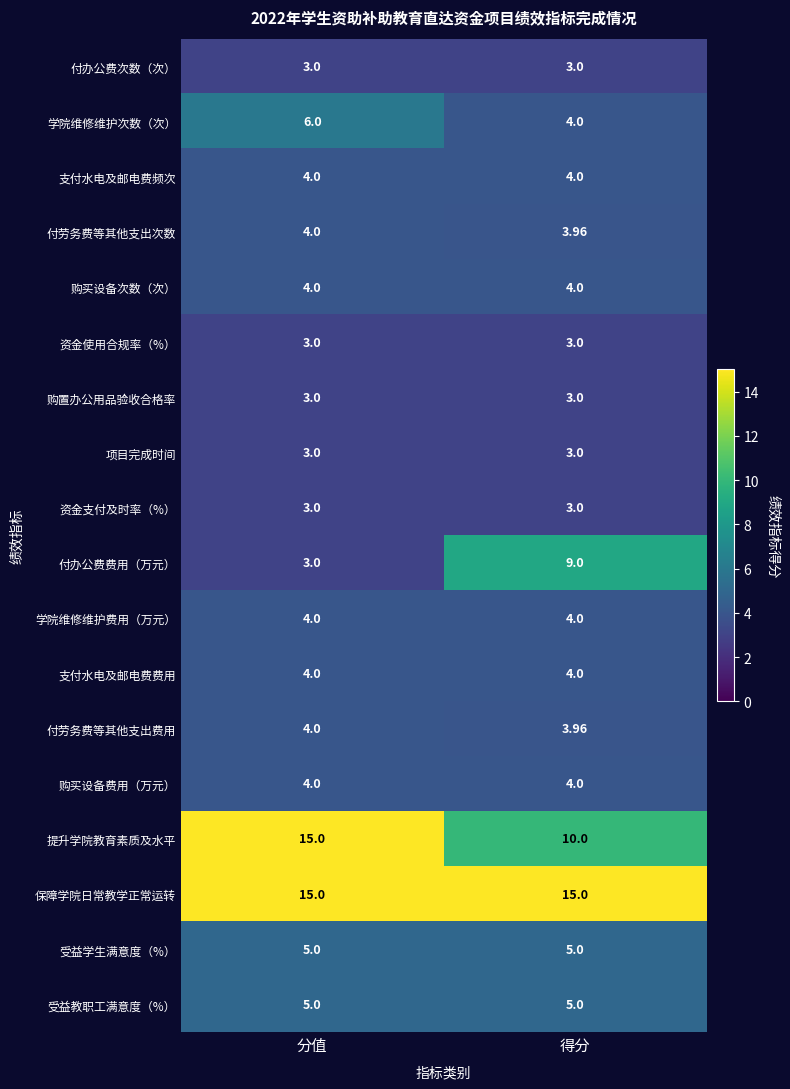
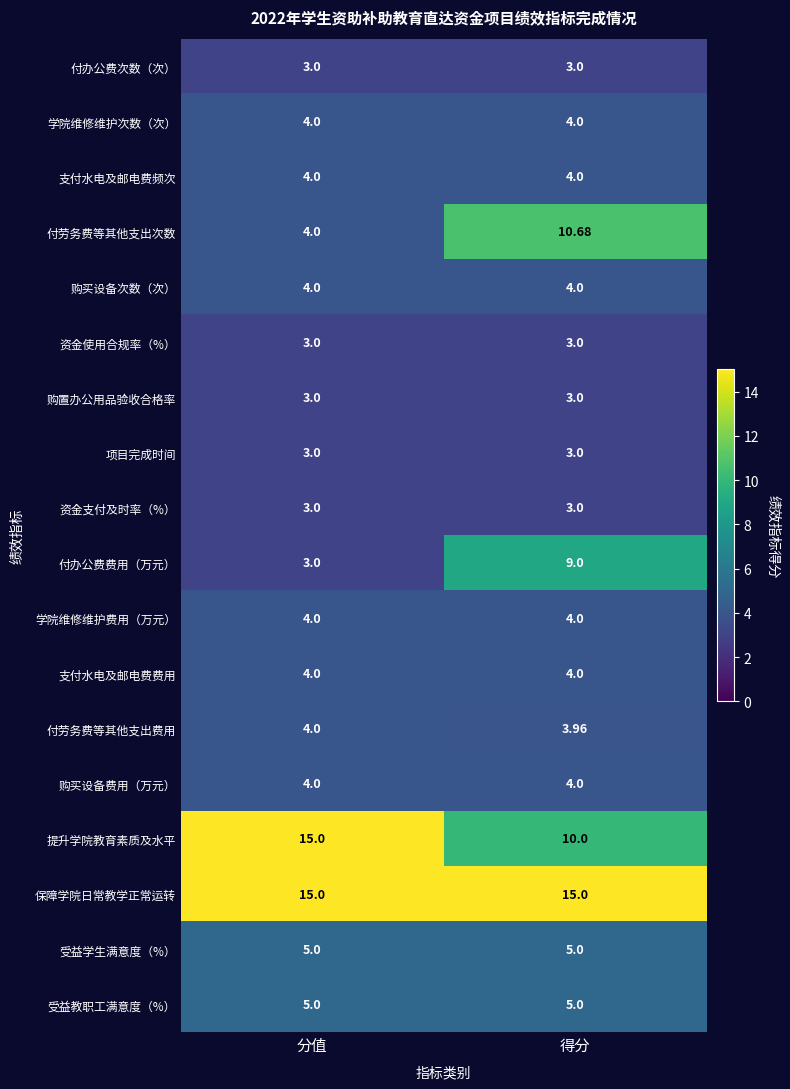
  {
    "付办公费次数（次）": {
      "分值": 3.0,
      "得分": 3.0
    },
    "学院维修维护次数（次）": {
-     "分值": 6.0,
+     "分值": 4.0,
      "得分": 4.0
    },
    "支付水电及邮电费频次": {
      "分值": 4.0,
      "得分": 4.0
    },
    "付劳务费等其他支出次数": {
      "分值": 4.0,
-     "得分": 3.96
+     "得分": 10.68
    },
    "购买设备次数（次）": {
      "分值": 4.0,
      "得分": 4.0
    },
    "资金使用合规率（%）": {
      "分值": 3.0,
      "得分": 3.0
    },
    "购置办公用品验收合格率": {
      "分值": 3.0,
      "得分": 3.0
    },
    "项目完成时间": {
      "分值": 3.0,
      "得分": 3.0
    },
    "资金支付及时率（%）": {
      "分值": 3.0,
      "得分": 3.0
    },
    "付办公费费用（万元）": {
      "分值": 3.0,
      "得分": 9.0
    },
    "学院维修维护费用（万元）": {
      "分值": 4.0,
      "得分": 4.0
    },
    "支付水电及邮电费费用": {
      "分值": 4.0,
      "得分": 4.0
    },
    "付劳务费等其他支出费用": {
      "分值": 4.0,
      "得分": 3.96
    },
    "购买设备费用（万元）": {
      "分值": 4.0,
      "得分": 4.0
    },
    "提升学院教育素质及水平": {
      "分值": 15.0,
      "得分": 10.0
    },
    "保障学院日常教学正常运转": {
      "分值": 15.0,
      "得分": 15.0
    },
    "受益学生满意度（%）": {
      "分值": 5.0,
      "得分": 5.0
    },
    "受益教职工满意度（%）": {
      "分值": 5.0,
      "得分": 5.0
    }
  }
